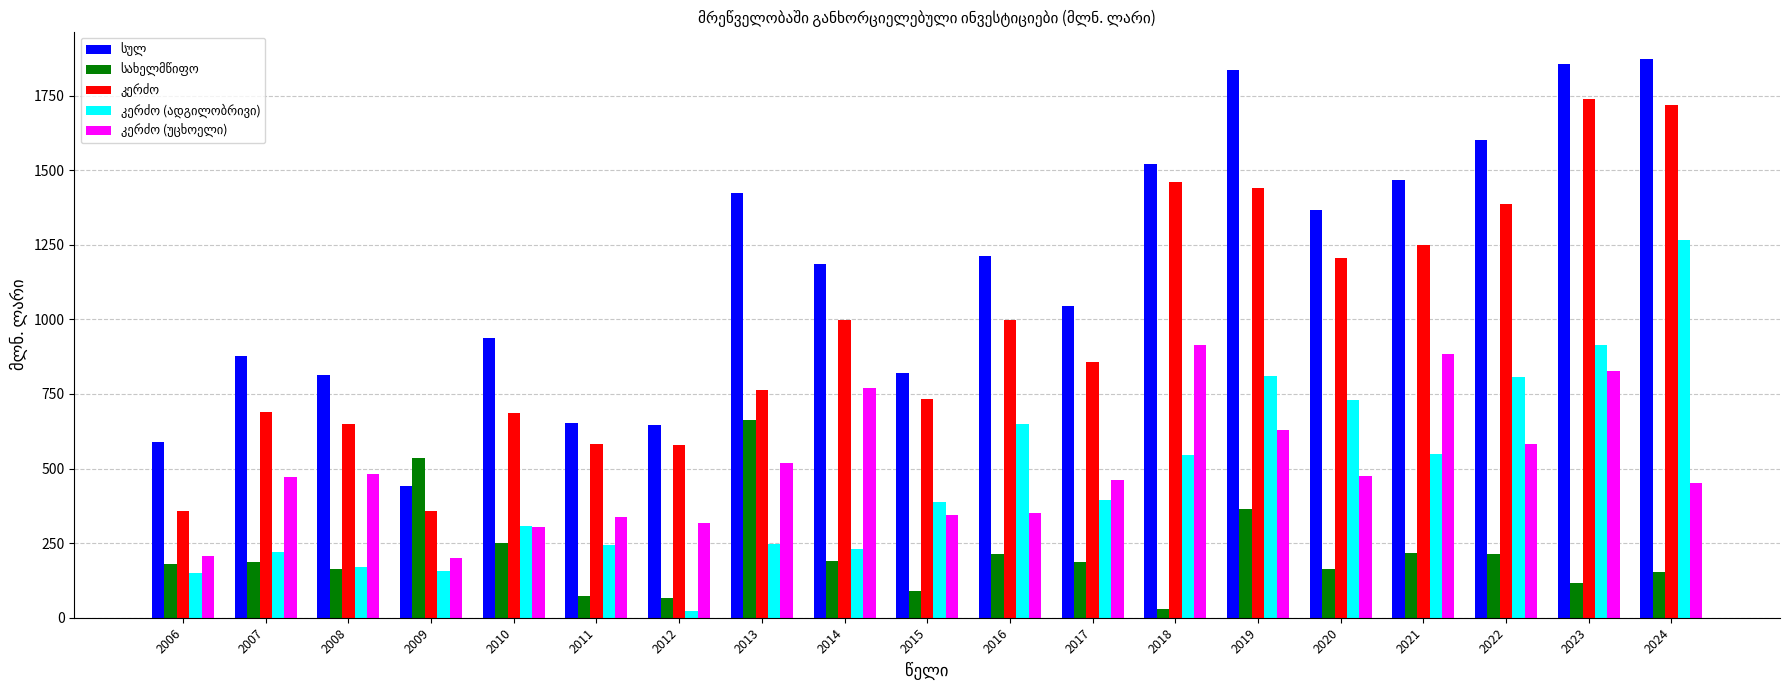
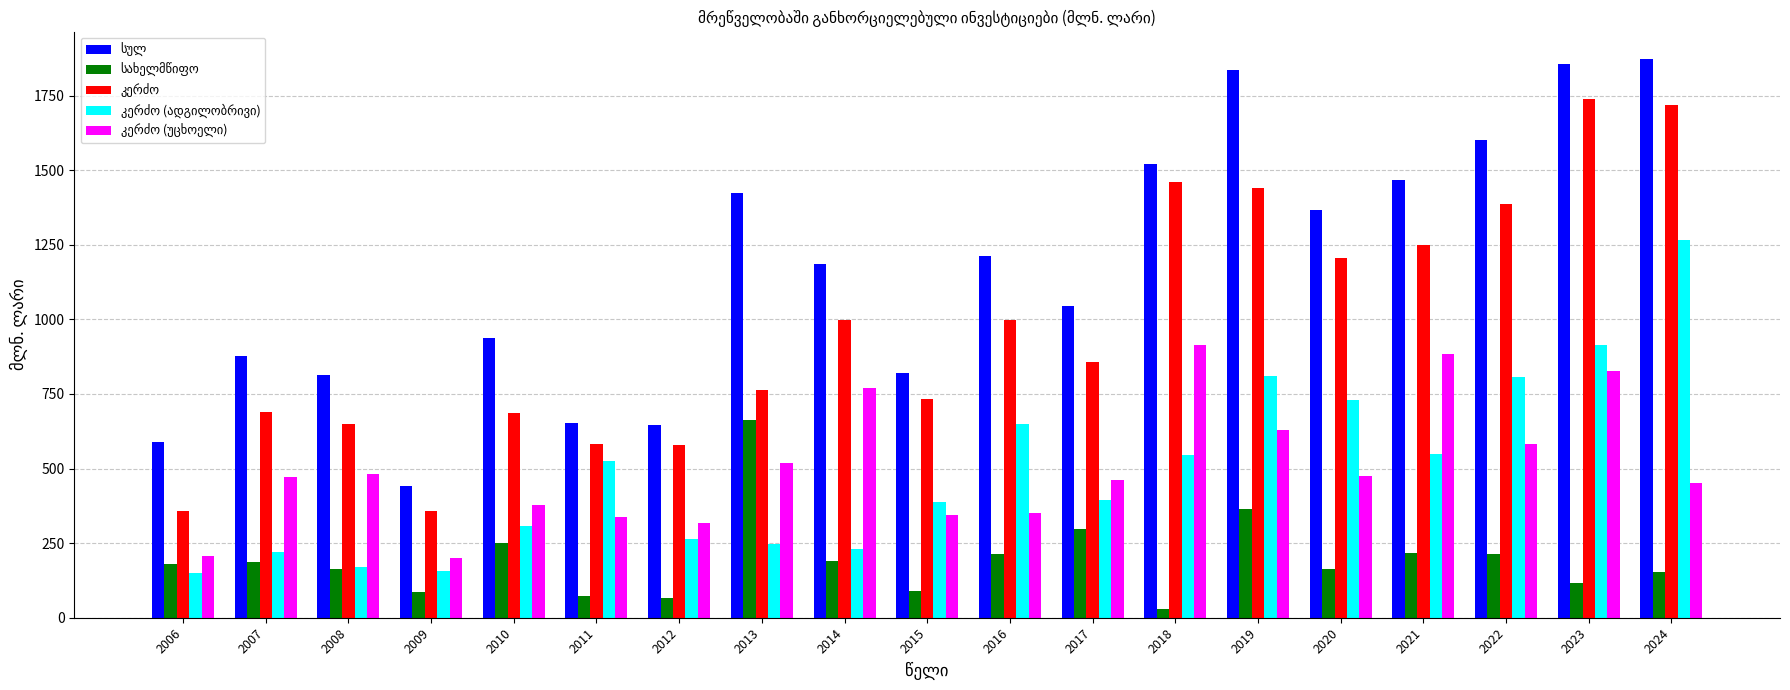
  {
    "სულ": {
      "2006": 590,
      "2007": 880,
      "2008": 810,
      "2009": 440,
      "2010": 940,
      "2011": 650,
      "2012": 650,
      "2013": 1430,
      "2014": 1190,
      "2015": 820,
      "2016": 1210,
      "2017": 1040,
      "2018": 1520,
      "2019": 1840,
      "2020": 1370,
      "2021": 1470,
      "2022": 1600,
      "2023": 1860,
      "2024": 1870
    },
    "სახელმწიფო": {
      "2006": 180,
      "2007": 190,
      "2008": 160,
-     "2009": 530,
+     "2009": 80,
      "2010": 250,
      "2011": 70,
      "2012": 70,
      "2013": 660,
      "2014": 190,
      "2015": 90,
      "2016": 210,
-     "2017": 190,
+     "2017": 300,
      "2018": 30,
      "2019": 360,
      "2020": 160,
      "2021": 220,
      "2022": 210,
      "2023": 120,
      "2024": 150
    },
    "კერძო": {
      "2006": 360,
      "2007": 690,
      "2008": 650,
      "2009": 360,
      "2010": 690,
      "2011": 580,
      "2012": 580,
      "2013": 760,
      "2014": 1000,
      "2015": 730,
      "2016": 1000,
      "2017": 860,
      "2018": 1460,
      "2019": 1440,
      "2020": 1210,
      "2021": 1250,
      "2022": 1390,
      "2023": 1740,
      "2024": 1720
    },
    "კერძო (ადგილობრივი)": {
      "2006": 150,
      "2007": 220,
      "2008": 170,
      "2009": 160,
      "2010": 310,
-     "2011": 240,
-     "2012": 20,
+     "2011": 530,
+     "2012": 260,
      "2013": 250,
      "2014": 230,
      "2015": 390,
      "2016": 650,
      "2017": 400,
      "2018": 550,
      "2019": 810,
      "2020": 730,
      "2021": 550,
      "2022": 810,
      "2023": 910,
      "2024": 1270
    },
    "კერძო (უცხოელი)": {
      "2006": 210,
      "2007": 470,
      "2008": 480,
      "2009": 200,
-     "2010": 300,
+     "2010": 380,
      "2011": 340,
      "2012": 320,
      "2013": 520,
      "2014": 770,
      "2015": 340,
      "2016": 350,
      "2017": 460,
      "2018": 910,
      "2019": 630,
      "2020": 470,
      "2021": 880,
      "2022": 580,
      "2023": 830,
      "2024": 450
    }
  }
